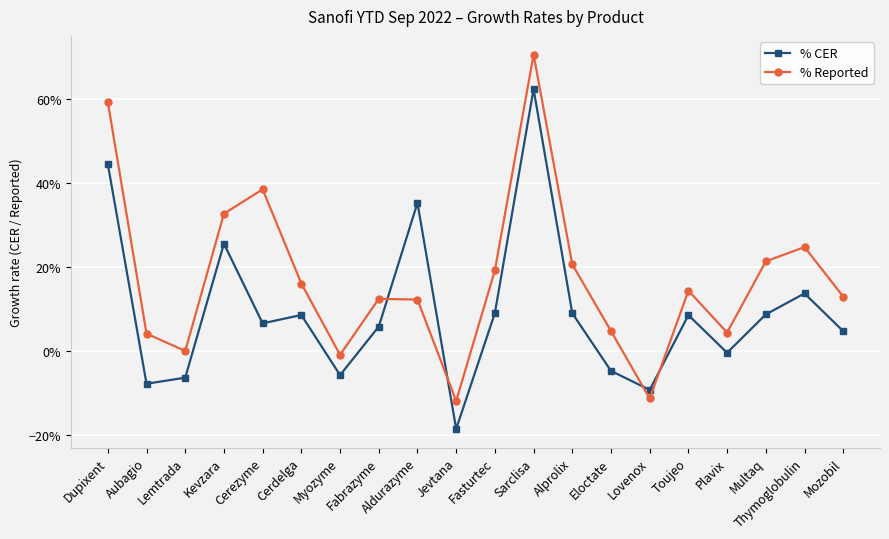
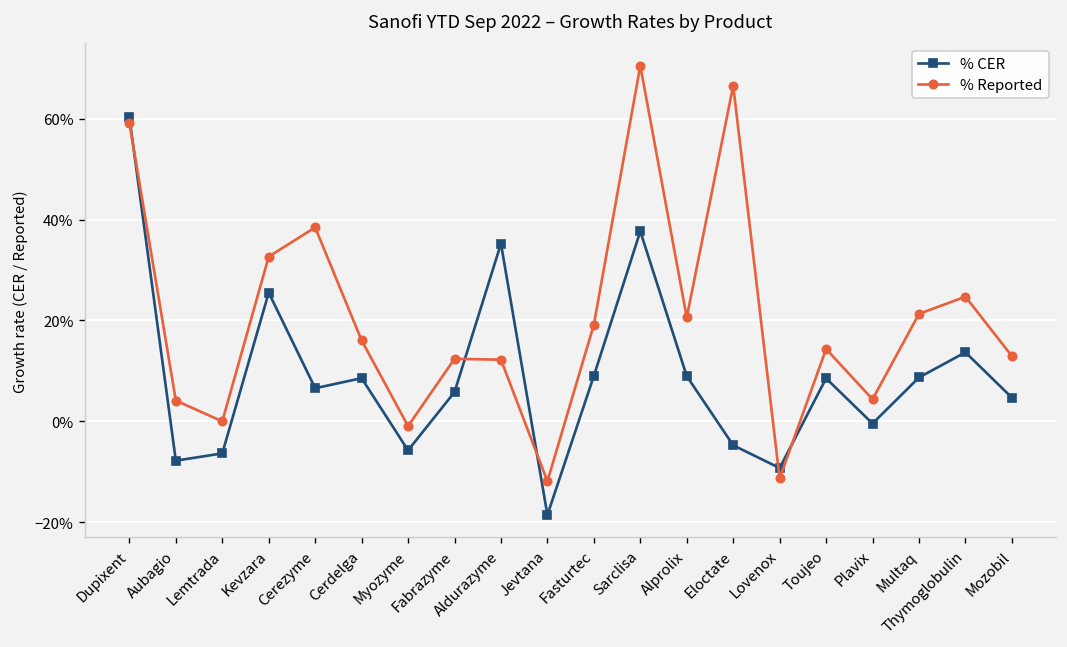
  {
    "% CER": {
-     "Dupixent": "44%",
+     "Dupixent": "60%",
      "Aubagio": "-8%",
      "Lemtrada": "-6%",
      "Kevzara": "26%",
      "Cerezyme": "7%",
      "Cerdelga": "9%",
      "Myozyme": "-6%",
      "Fabrazyme": "6%",
      "Aldurazyme": "35%",
      "Jevtana": "-19%",
      "Fasturtec": "9%",
-     "Sarclisa": "62%",
+     "Sarclisa": "38%",
      "Alprolix": "9%",
      "Eloctate": "-5%",
      "Lovenox": "-9%",
      "Toujeo": "9%",
      "Plavix": "0%",
      "Multaq": "9%",
      "Thymoglobulin": "14%",
      "Mozobil": "5%"
    },
    "% Reported": {
      "Dupixent": "59%",
      "Aubagio": "4%",
      "Lemtrada": "0%",
      "Kevzara": "33%",
      "Cerezyme": "38%",
      "Cerdelga": "16%",
      "Myozyme": "-1%",
      "Fabrazyme": "12%",
      "Aldurazyme": "12%",
      "Jevtana": "-12%",
      "Fasturtec": "19%",
      "Sarclisa": "70%",
      "Alprolix": "21%",
-     "Eloctate": "5%",
+     "Eloctate": "67%",
      "Lovenox": "-11%",
      "Toujeo": "14%",
      "Plavix": "4%",
      "Multaq": "21%",
      "Thymoglobulin": "25%",
      "Mozobil": "13%"
    }
  }
